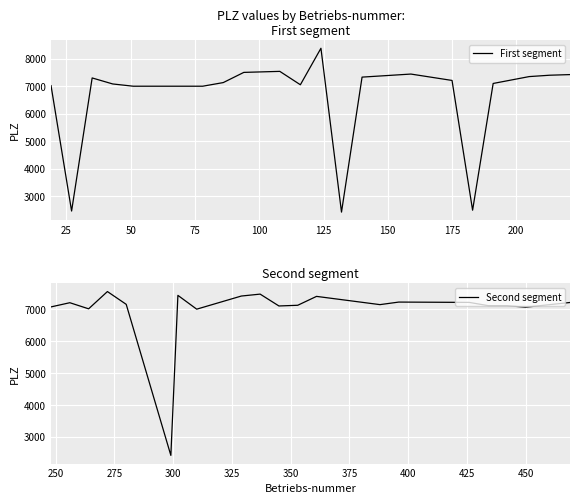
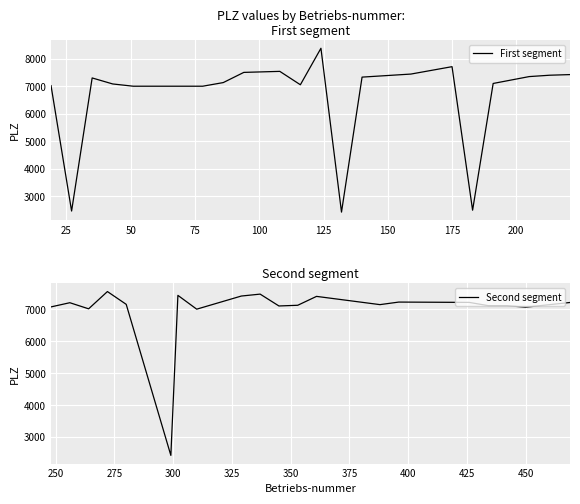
  {
    "PLZ values by Betriebs-nummer: First segment": {
-     "175": 7200
+     "175": 7700
    },
    "Second segment": {
      "450": 7100
    }
  }
